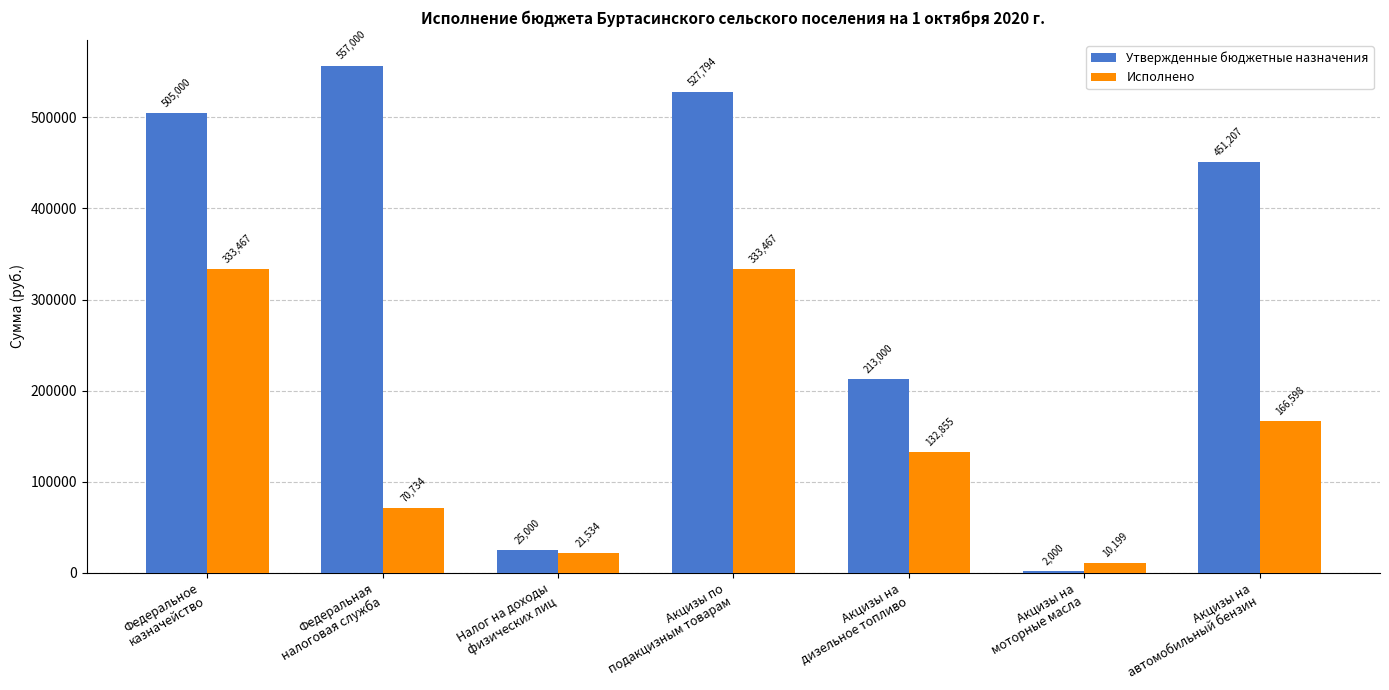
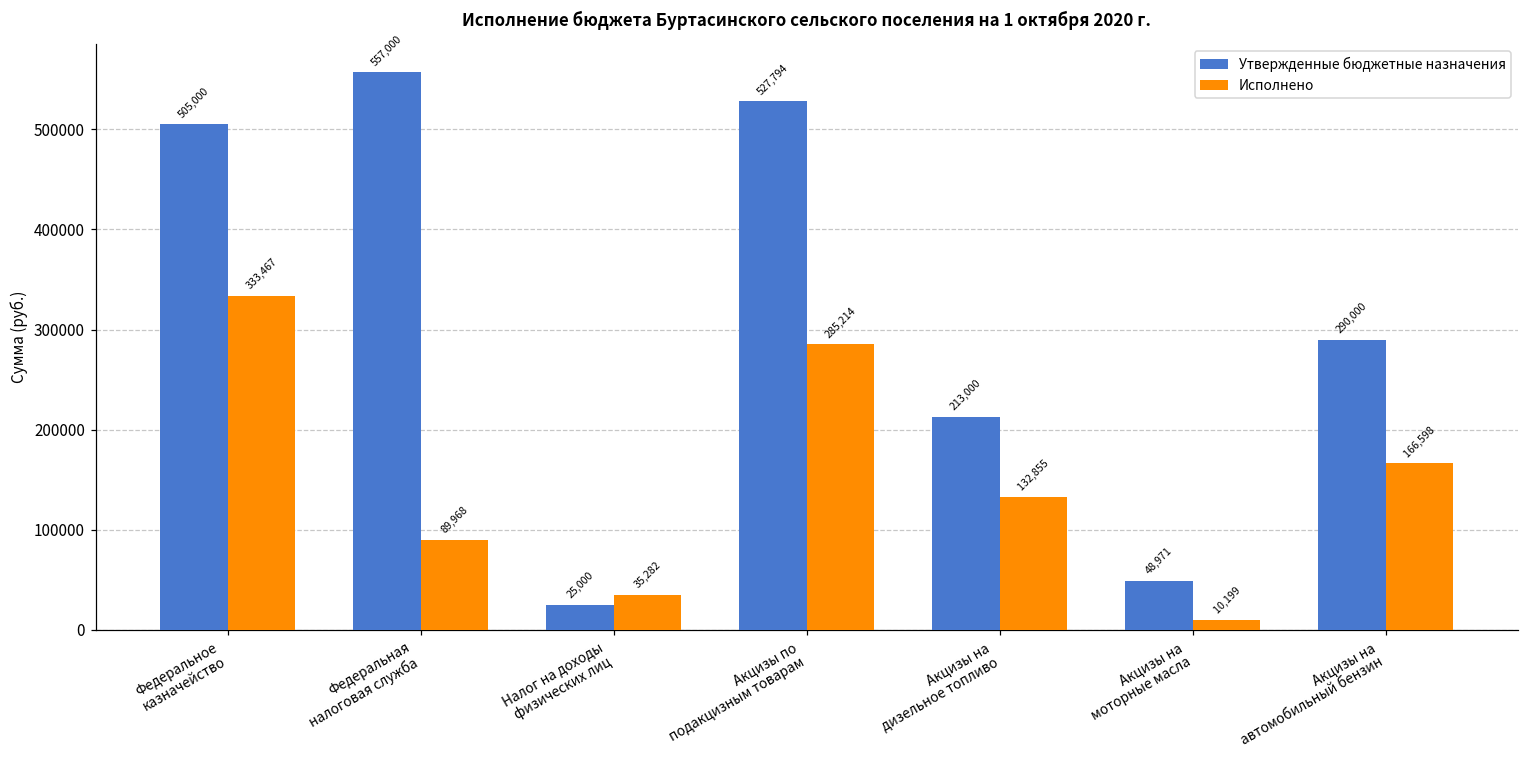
  {
    "Утвержденные бюджетные назначения": {
      "Федеральное казначейство": "505,000",
      "Федеральная налоговая служба": "557,000",
      "Налог на доходы физических лиц": "25,000",
      "Акцизы по подакцизным товарам": "527,794",
      "Акцизы на дизельное топливо": "213,000",
-     "Акцизы на моторные масла": "2,000",
-     "Акцизы на автомобильный бензин": "451,207"
+     "Акцизы на моторные масла": "48,971",
+     "Акцизы на автомобильный бензин": "290,000"
    },
    "Исполнено": {
      "Федеральное казначейство": "333,467",
-     "Федеральная налоговая служба": "70,734",
-     "Налог на доходы физических лиц": "21,534",
-     "Акцизы по подакцизным товарам": "333,467",
+     "Федеральная налоговая служба": "89,968",
+     "Налог на доходы физических лиц": "35,282",
+     "Акцизы по подакцизным товарам": "285,214",
      "Акцизы на дизельное топливо": "132,855",
      "Акцизы на моторные масла": "10,199",
      "Акцизы на автомобильный бензин": "166,598"
    }
  }
